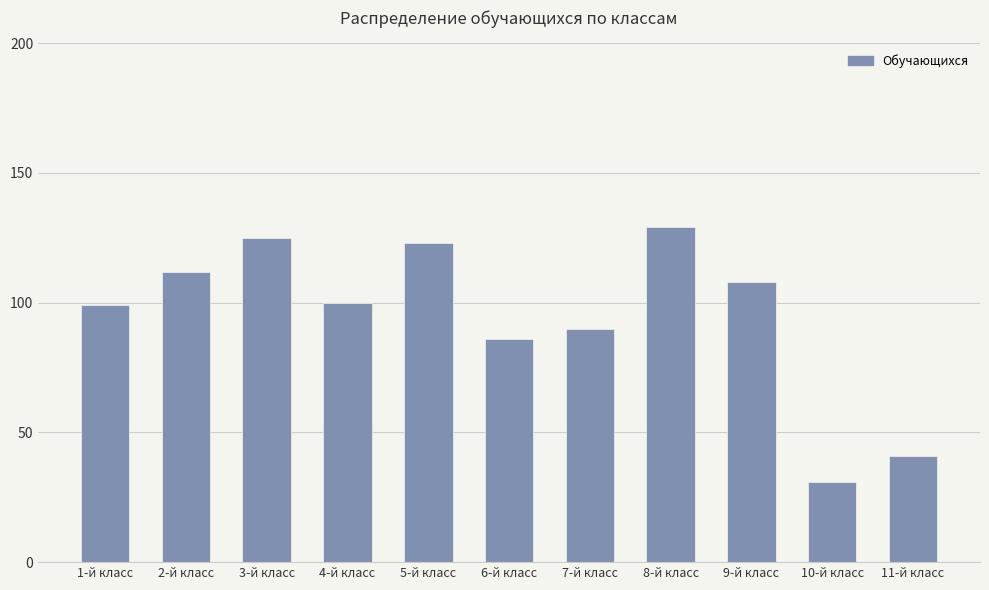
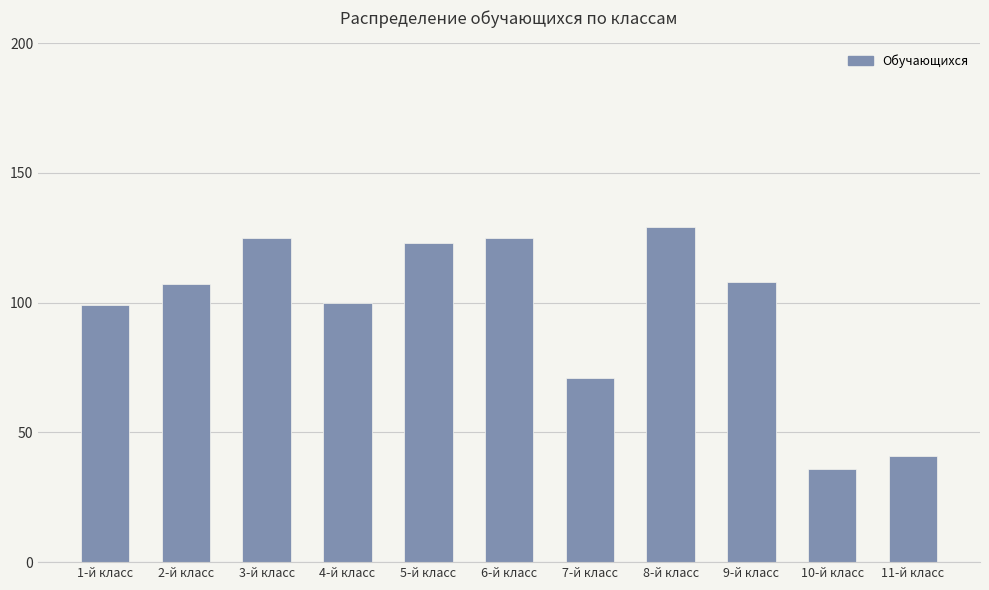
  {
    "1-й класс": 99,
-   "2-й класс": 112,
+   "2-й класс": 107,
    "3-й класс": 125,
    "4-й класс": 100,
    "5-й класс": 123,
-   "6-й класс": 86,
-   "7-й класс": 90,
+   "6-й класс": 125,
+   "7-й класс": 71,
    "8-й класс": 129,
    "9-й класс": 108,
-   "10-й класс": 31,
+   "10-й класс": 36,
    "11-й класс": 41
  }
